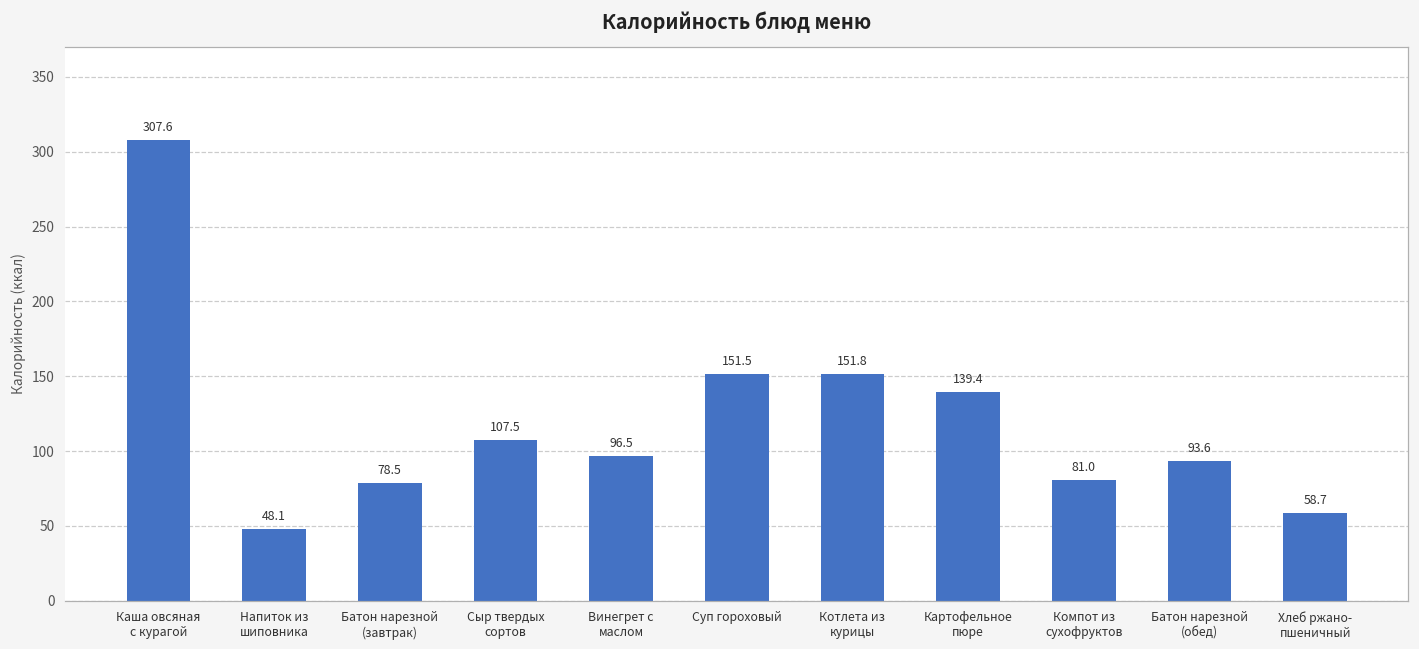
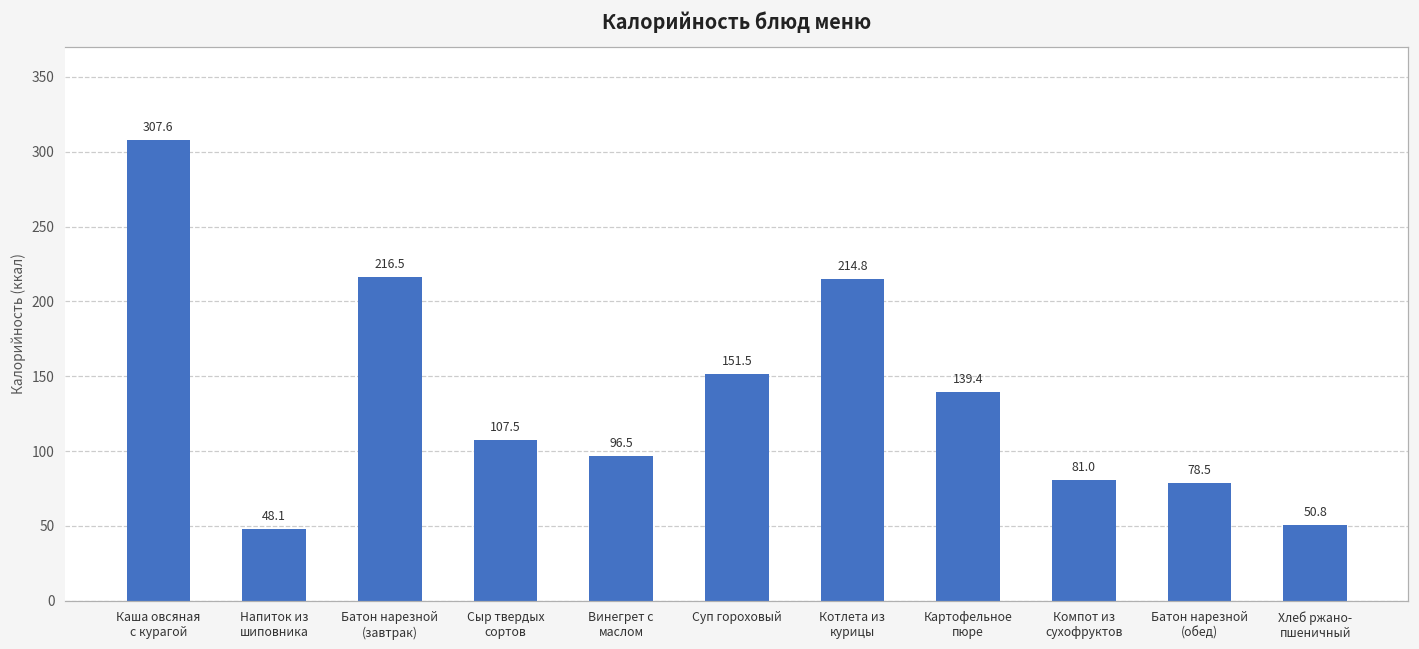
  {
    "Каша овсяная с курагой": 307.6,
    "Напиток из шиповника": 48.1,
-   "Батон нарезной (завтрак)": 78.5,
+   "Батон нарезной (завтрак)": 216.5,
    "Сыр твердых сортов": 107.5,
    "Винегрет с маслом": 96.5,
    "Суп гороховый": 151.5,
-   "Котлета из курицы": 151.8,
+   "Котлета из курицы": 214.8,
    "Картофельное пюре": 139.4,
    "Компот из сухофруктов": 81.0,
-   "Батон нарезной (обед)": 93.6,
-   "Хлеб ржано- пшеничный": 58.7
+   "Батон нарезной (обед)": 78.5,
+   "Хлеб ржано- пшеничный": 50.8
  }
